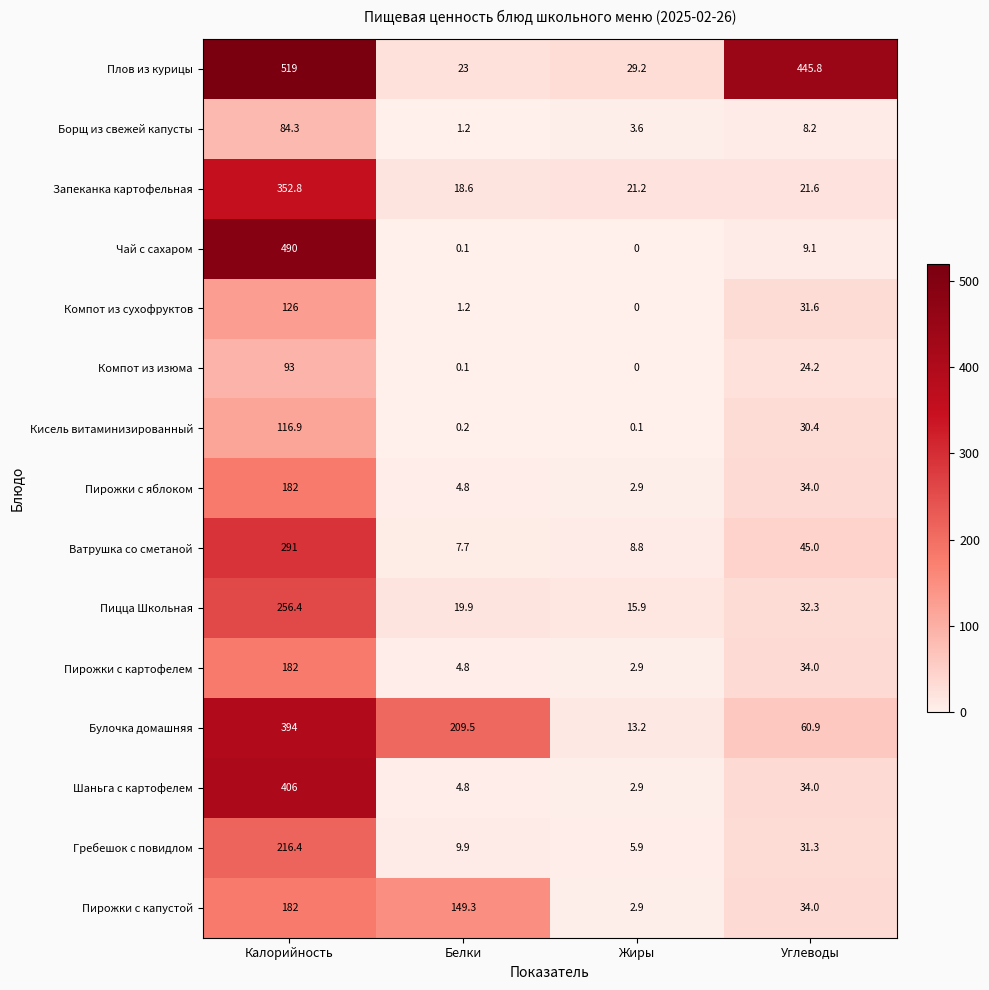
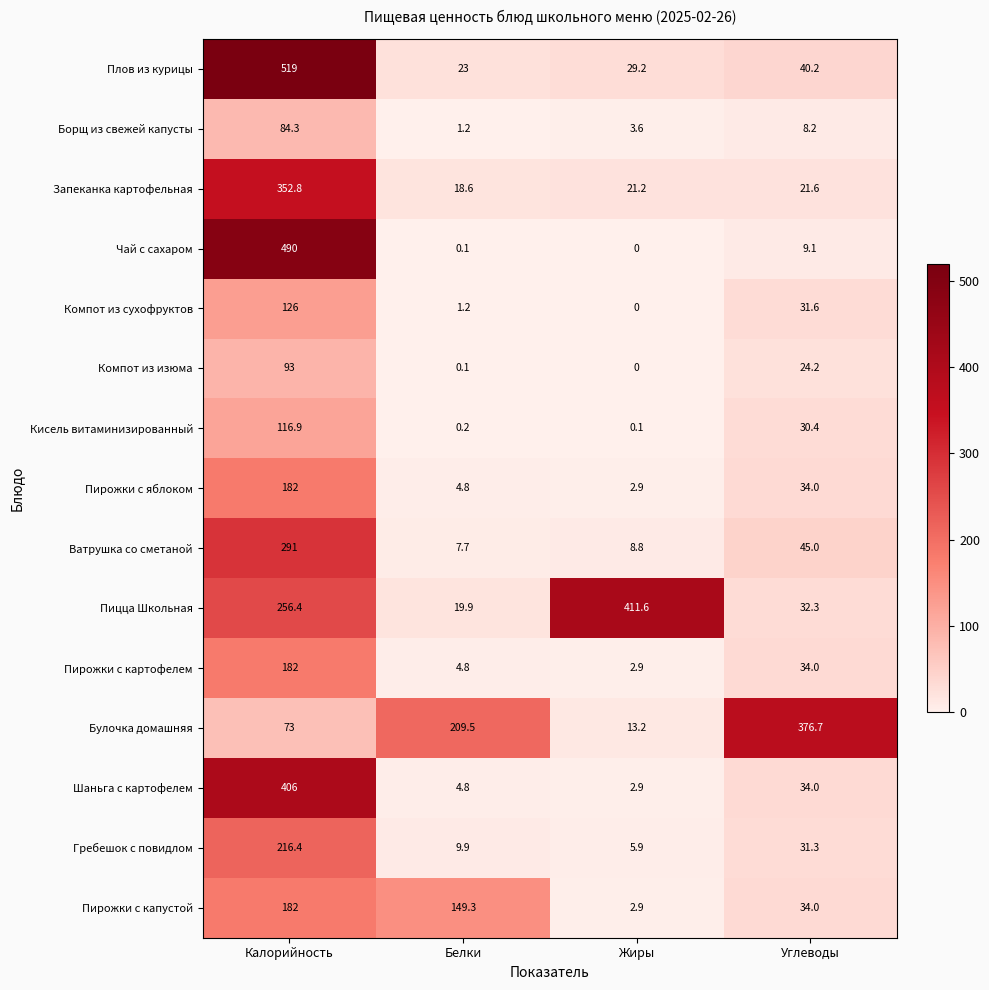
  {
    "Плов из курицы": {
      "Калорийность": 519,
      "Белки": 23,
      "Жиры": 29.2,
-     "Углеводы": 445.8
+     "Углеводы": 40.2
    },
    "Борщ из свежей капусты": {
      "Калорийность": 84.3,
      "Белки": 1.2,
      "Жиры": 3.6,
      "Углеводы": 8.2
    },
    "Запеканка картофельная": {
      "Калорийность": 352.8,
      "Белки": 18.6,
      "Жиры": 21.2,
      "Углеводы": 21.6
    },
    "Чай с сахаром": {
      "Калорийность": 490,
      "Белки": 0.1,
      "Жиры": 0,
      "Углеводы": 9.1
    },
    "Компот из сухофруктов": {
      "Калорийность": 126,
      "Белки": 1.2,
      "Жиры": 0,
      "Углеводы": 31.6
    },
    "Компот из изюма": {
      "Калорийность": 93,
      "Белки": 0.1,
      "Жиры": 0,
      "Углеводы": 24.2
    },
    "Кисель витаминизированный": {
      "Калорийность": 116.9,
      "Белки": 0.2,
      "Жиры": 0.1,
      "Углеводы": 30.4
    },
    "Пирожки с яблоком": {
      "Калорийность": 182,
      "Белки": 4.8,
      "Жиры": 2.9,
      "Углеводы": 34.0
    },
    "Ватрушка со сметаной": {
      "Калорийность": 291,
      "Белки": 7.7,
      "Жиры": 8.8,
      "Углеводы": 45.0
    },
    "Пицца Школьная": {
      "Калорийность": 256.4,
      "Белки": 19.9,
-     "Жиры": 15.9,
+     "Жиры": 411.6,
      "Углеводы": 32.3
    },
    "Пирожки с картофелем": {
      "Калорийность": 182,
      "Белки": 4.8,
      "Жиры": 2.9,
      "Углеводы": 34.0
    },
    "Булочка домашняя": {
-     "Калорийность": 394,
+     "Калорийность": 73,
      "Белки": 209.5,
      "Жиры": 13.2,
-     "Углеводы": 60.9
+     "Углеводы": 376.7
    },
    "Шаньга с картофелем": {
      "Калорийность": 406,
      "Белки": 4.8,
      "Жиры": 2.9,
      "Углеводы": 34.0
    },
    "Гребешок с повидлом": {
      "Калорийность": 216.4,
      "Белки": 9.9,
      "Жиры": 5.9,
      "Углеводы": 31.3
    },
    "Пирожки с капустой": {
      "Калорийность": 182,
      "Белки": 149.3,
      "Жиры": 2.9,
      "Углеводы": 34.0
    }
  }
